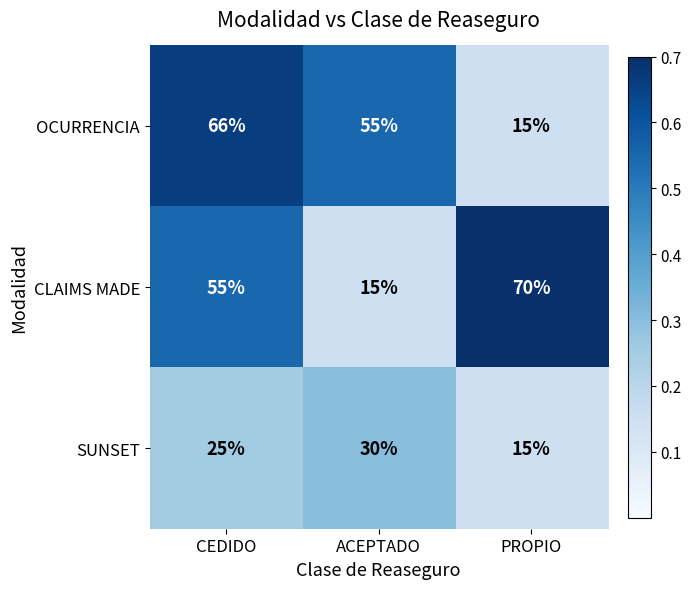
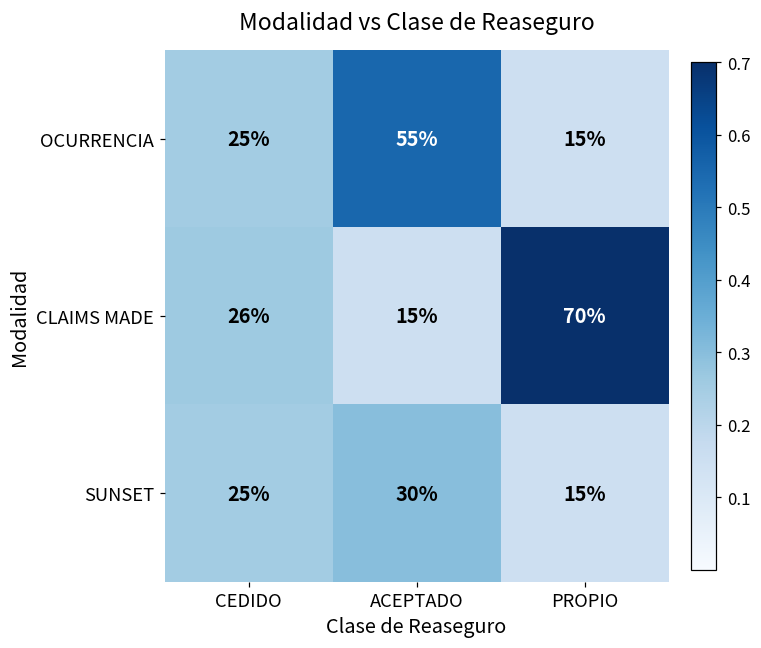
  {
    "OCURRENCIA": {
-     "CEDIDO": "66%",
+     "CEDIDO": "25%",
      "ACEPTADO": "55%",
      "PROPIO": "15%"
    },
    "CLAIMS MADE": {
-     "CEDIDO": "55%",
+     "CEDIDO": "26%",
      "ACEPTADO": "15%",
      "PROPIO": "70%"
    },
    "SUNSET": {
      "CEDIDO": "25%",
      "ACEPTADO": "30%",
      "PROPIO": "15%"
    }
  }
